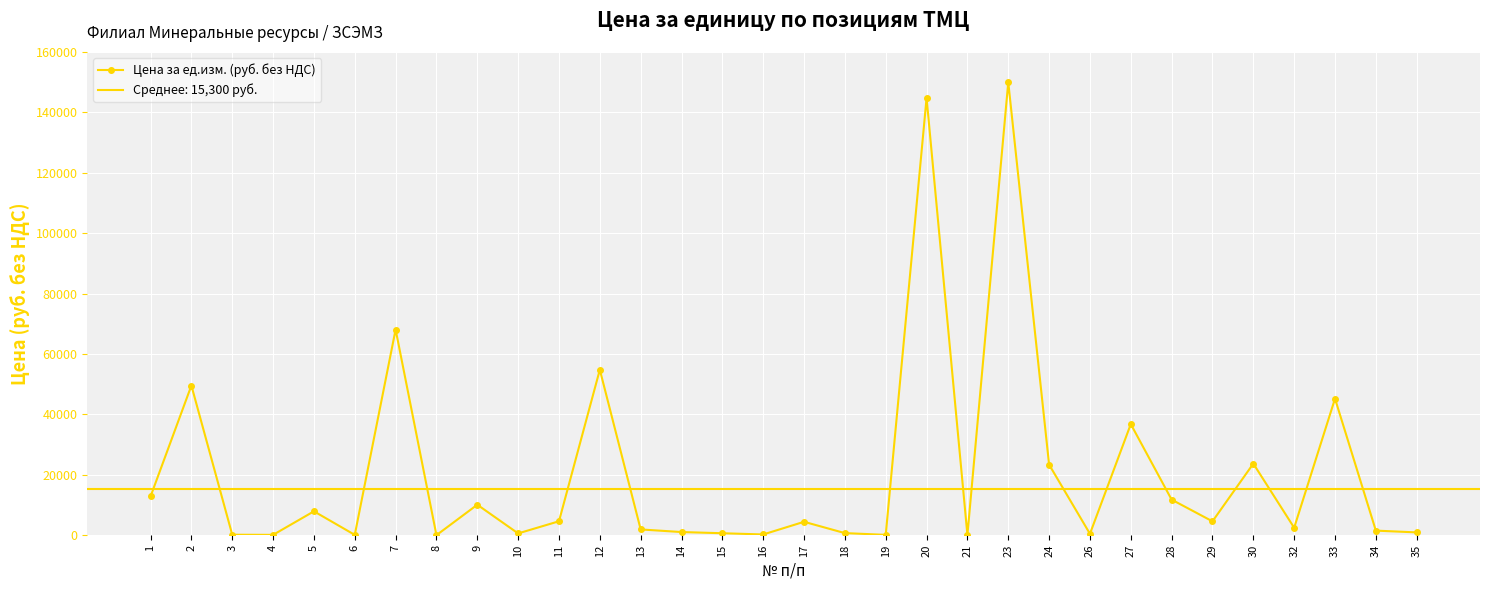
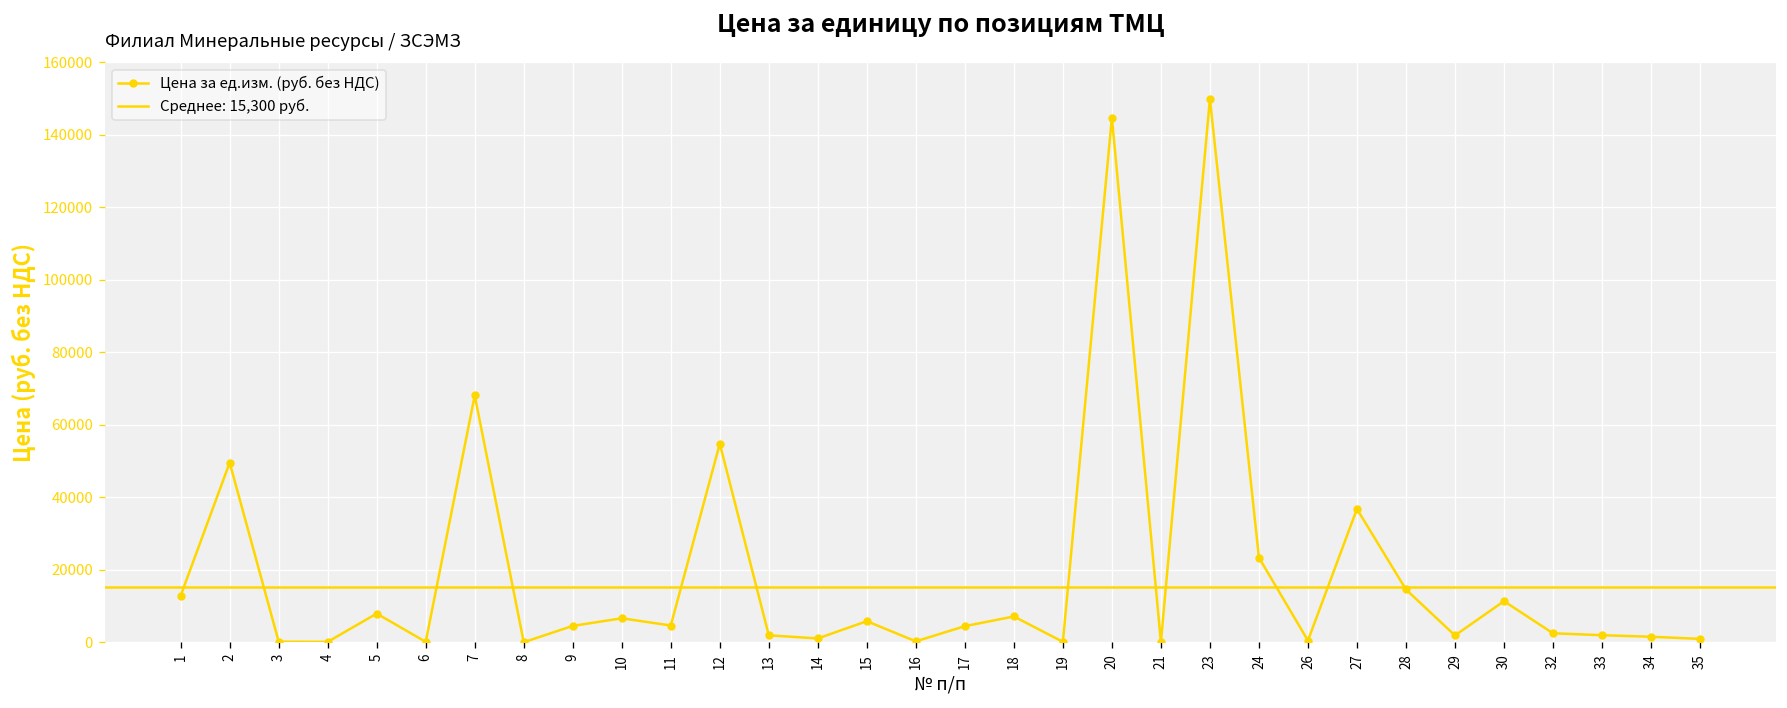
  {
    "1": 13000,
    "2": 50000,
    "3": 0,
    "4": 0,
    "5": 8000,
    "6": 0,
    "7": 68000,
    "8": 0,
-   "9": 10000,
-   "10": 1000,
+   "9": 5000,
+   "10": 7000,
    "11": 5000,
    "12": 55000,
    "13": 2000,
    "14": 1000,
-   "15": 1000,
+   "15": 6000,
    "16": 0,
    "17": 4000,
-   "18": 1000,
+   "18": 7000,
    "19": 0,
    "20": 145000,
    "21": 0,
    "23": 150000,
    "24": 23000,
    "26": 0,
    "27": 37000,
-   "28": 12000,
-   "29": 5000,
-   "30": 24000,
+   "28": 15000,
+   "29": 2000,
+   "30": 11000,
    "32": 2000,
-   "33": 45000,
+   "33": 2000,
    "34": 2000,
    "35": 1000
  }
